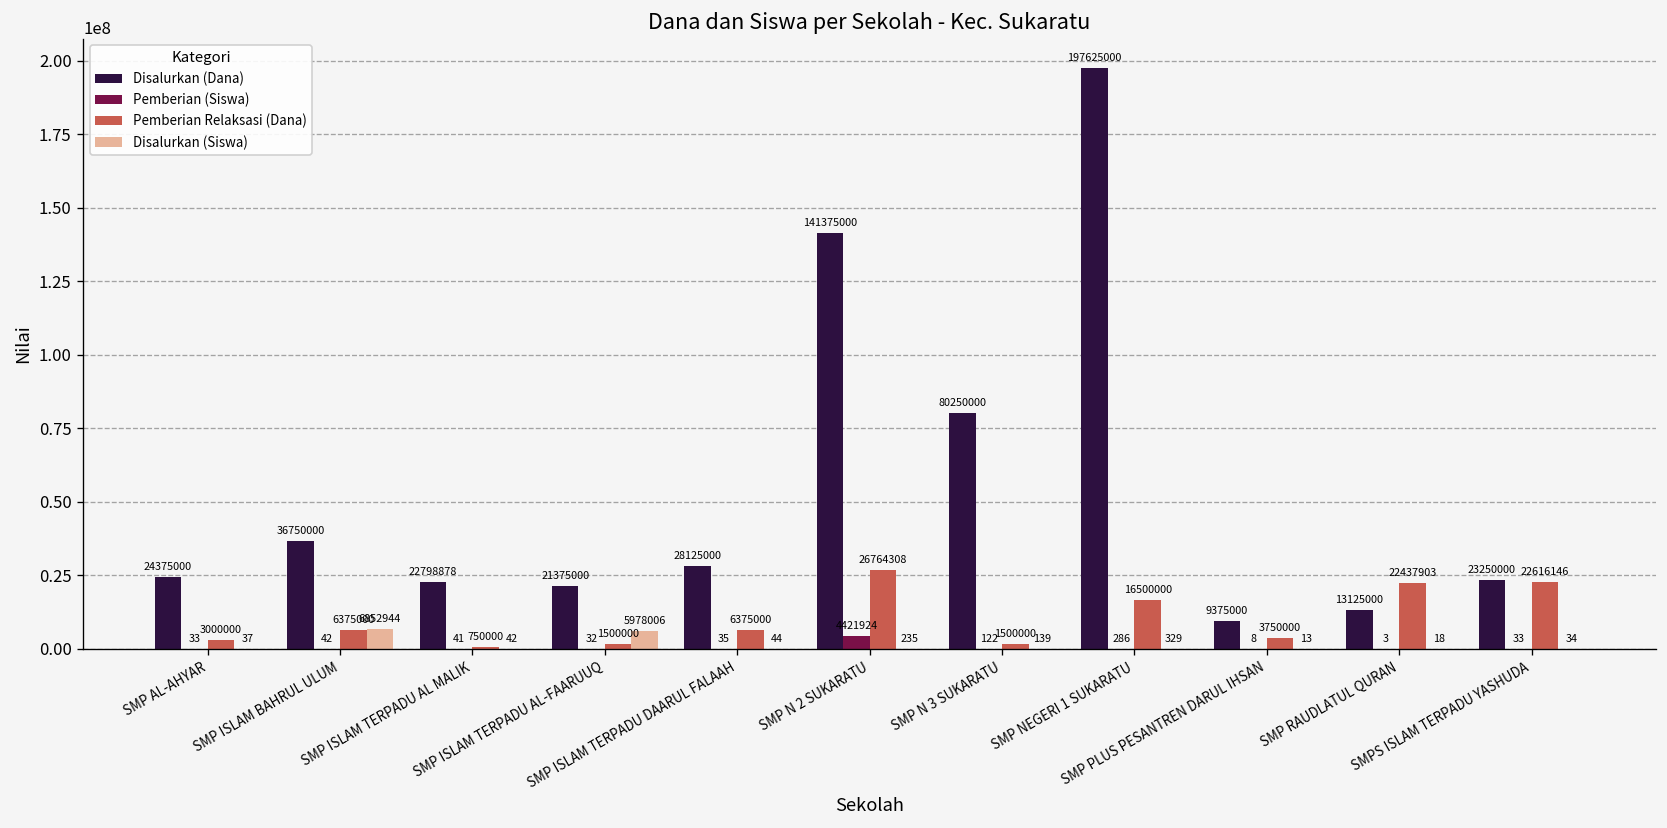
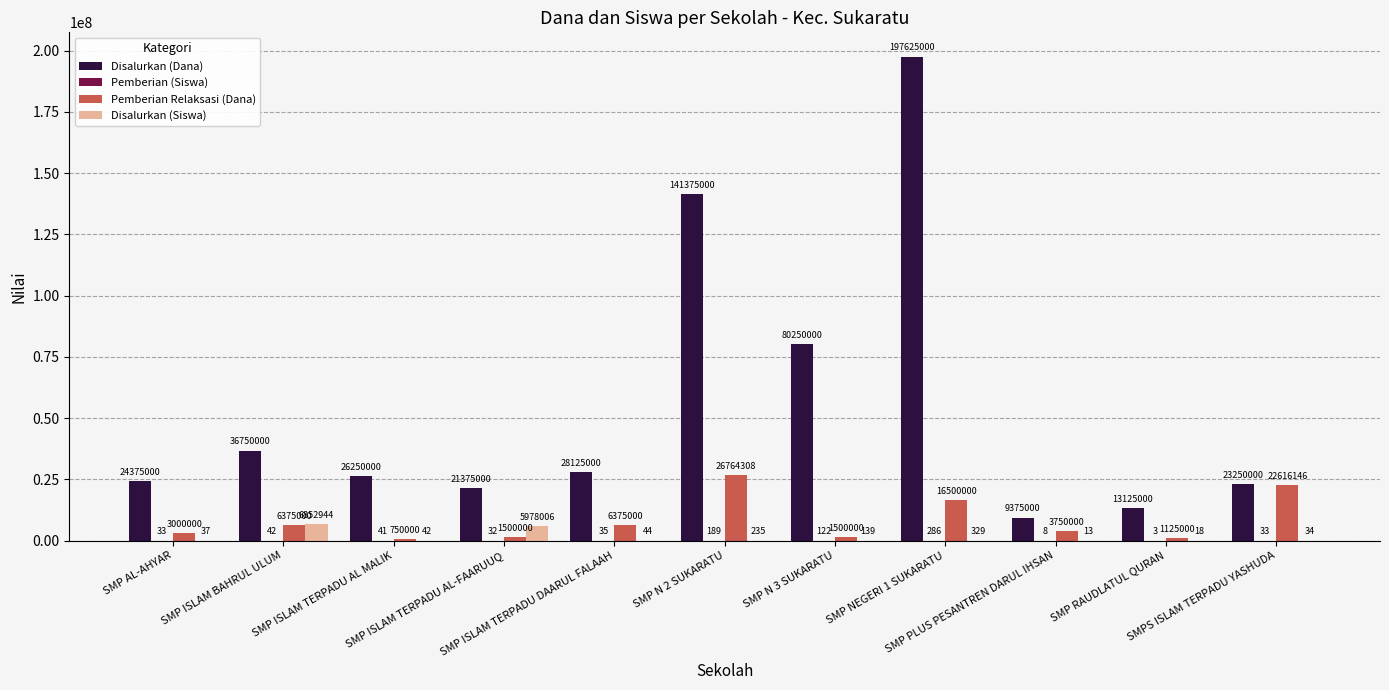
  {
    "Disalurkan (Dana)": {
      "SMP AL-AHYAR": 24375000,
      "SMP ISLAM BAHRUL ULUM": 36750000,
-     "SMP ISLAM TERPADU AL MALIK": 22798878,
+     "SMP ISLAM TERPADU AL MALIK": 26250000,
      "SMP ISLAM TERPADU AL-FAARUUQ": 21375000,
      "SMP ISLAM TERPADU DAARUL FALAAH": 28125000,
      "SMP N 2 SUKARATU": 141375000,
      "SMP N 3 SUKARATU": 80250000,
      "SMP NEGERI 1 SUKARATU": 197625000,
      "SMP PLUS PESANTREN DARUL IHSAN": 9375000,
      "SMP RAUDLATUL QURAN": 13125000,
      "SMPS ISLAM TERPADU YASHUDA": 23250000
    },
    "Pemberian (Siswa)": {
      "SMP AL-AHYAR": 33,
      "SMP ISLAM BAHRUL ULUM": 42,
      "SMP ISLAM TERPADU AL MALIK": 41,
      "SMP ISLAM TERPADU AL-FAARUUQ": 32,
      "SMP ISLAM TERPADU DAARUL FALAAH": 35,
-     "SMP N 2 SUKARATU": 4421924,
+     "SMP N 2 SUKARATU": 189,
      "SMP N 3 SUKARATU": 122,
      "SMP NEGERI 1 SUKARATU": 286,
      "SMP PLUS PESANTREN DARUL IHSAN": 8,
      "SMP RAUDLATUL QURAN": 3,
      "SMPS ISLAM TERPADU YASHUDA": 33
    },
    "Pemberian Relaksasi (Dana)": {
      "SMP AL-AHYAR": 3000000,
      "SMP ISLAM TERPADU AL MALIK": 750000,
      "SMP ISLAM TERPADU AL-FAARUUQ": 1500000,
      "SMP ISLAM TERPADU DAARUL FALAAH": 6375000,
      "SMP N 2 SUKARATU": 26764308,
      "SMP N 3 SUKARATU": 1500000,
      "SMP NEGERI 1 SUKARATU": 16500000,
      "SMP PLUS PESANTREN DARUL IHSAN": 3750000,
-     "SMP RAUDLATUL QURAN": 22437903,
+     "SMP RAUDLATUL QURAN": 1125000,
      "SMPS ISLAM TERPADU YASHUDA": 22616146
    },
    "Disalurkan (Siswa)": {
      "SMP AL-AHYAR": 37,
      "SMP ISLAM TERPADU AL MALIK": 42,
      "SMP ISLAM TERPADU AL-FAARUUQ": 5978006,
      "SMP ISLAM TERPADU DAARUL FALAAH": 44,
      "SMP N 2 SUKARATU": 235,
      "SMP N 3 SUKARATU": 139,
      "SMP NEGERI 1 SUKARATU": 329,
      "SMP PLUS PESANTREN DARUL IHSAN": 13,
      "SMP RAUDLATUL QURAN": 18,
      "SMPS ISLAM TERPADU YASHUDA": 34
    }
  }
